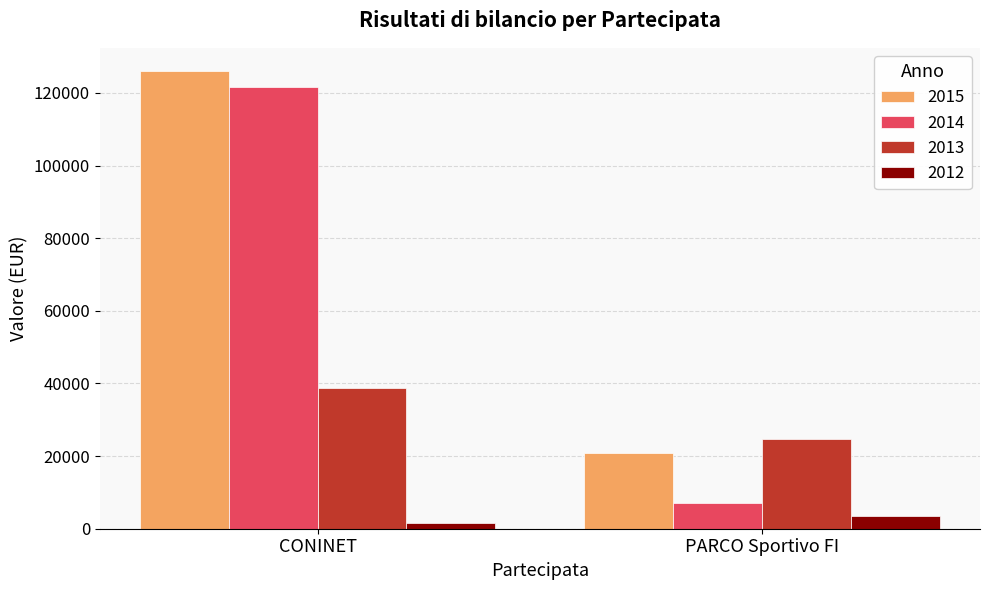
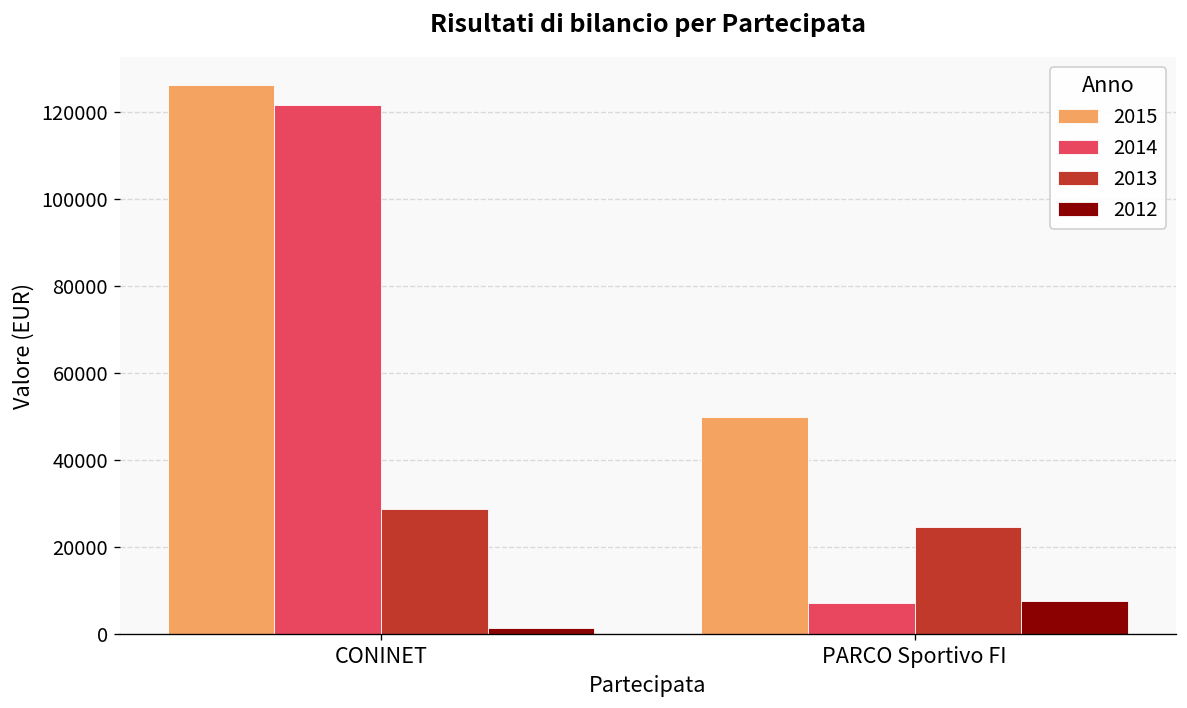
  {
    "2015": {
      "CONINET": 126000,
-     "PARCO Sportivo FI": 21000
+     "PARCO Sportivo FI": 50000
    },
    "2014": {
      "CONINET": 122000,
      "PARCO Sportivo FI": 7000
    },
    "2013": {
-     "CONINET": 39000,
+     "CONINET": 29000,
      "PARCO Sportivo FI": 25000
    },
    "2012": {
      "CONINET": 2000,
-     "PARCO Sportivo FI": 4000
+     "PARCO Sportivo FI": 8000
    }
  }
